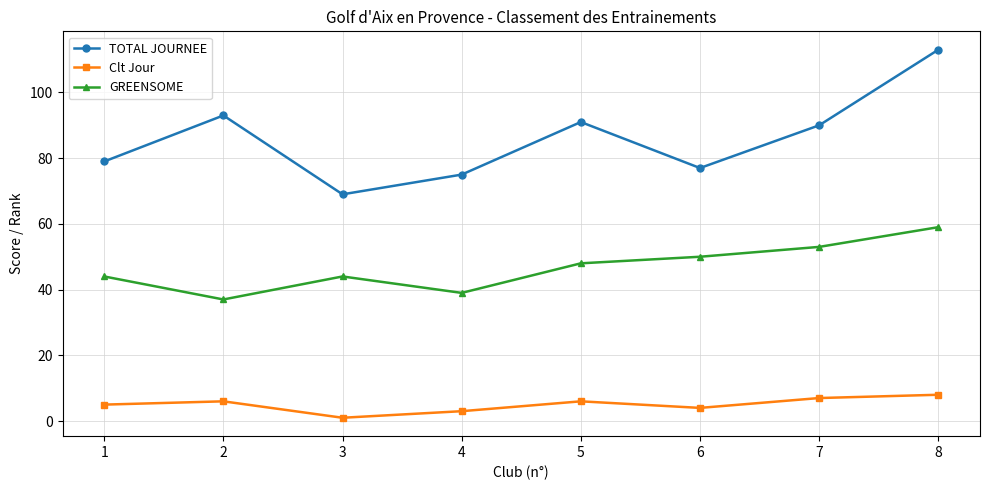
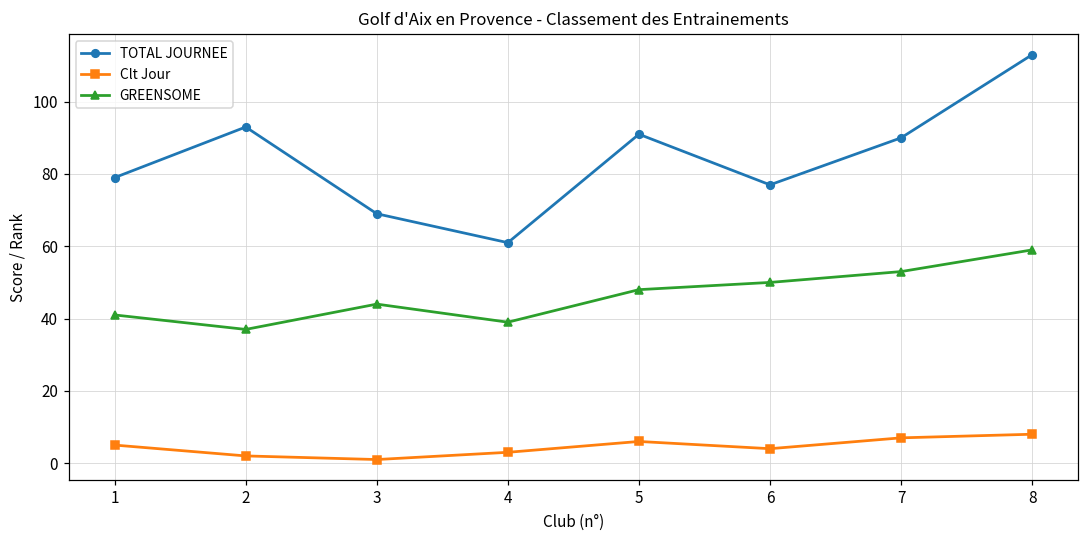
  {
    "TOTAL JOURNEE": {
      "1": 79,
      "2": 93,
      "3": 69,
-     "4": 75,
+     "4": 61,
      "5": 91,
      "6": 77,
      "7": 90,
      "8": 113
    },
    "Clt Jour": {
      "1": 5,
-     "2": 6,
+     "2": 2,
      "3": 1,
      "4": 3,
      "5": 6,
      "6": 4,
      "7": 7,
      "8": 8
    },
    "GREENSOME": {
-     "1": 44,
+     "1": 41,
      "2": 37,
      "3": 44,
      "4": 39,
      "5": 48,
      "6": 50,
      "7": 53,
      "8": 59
    }
  }
